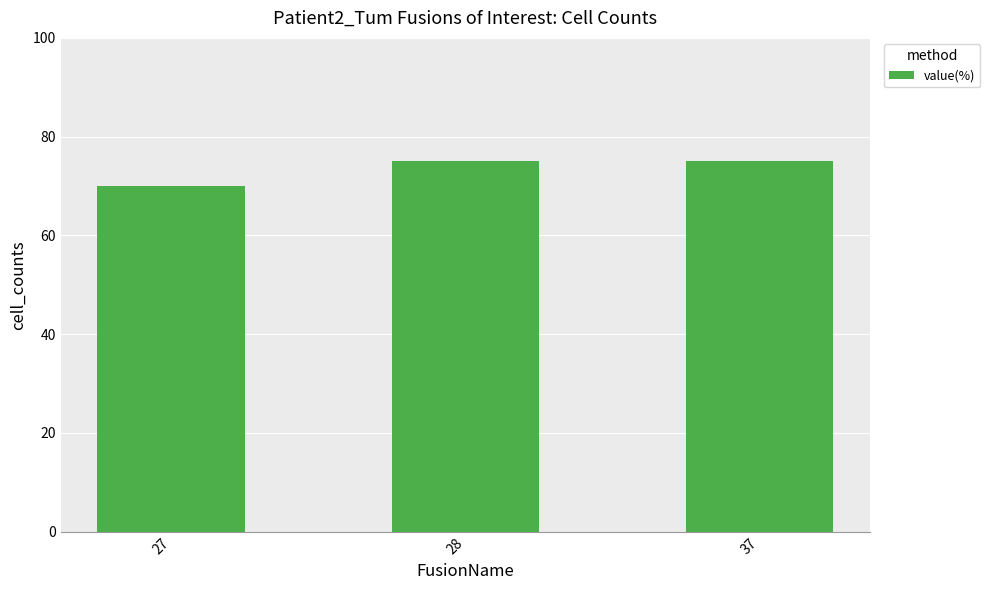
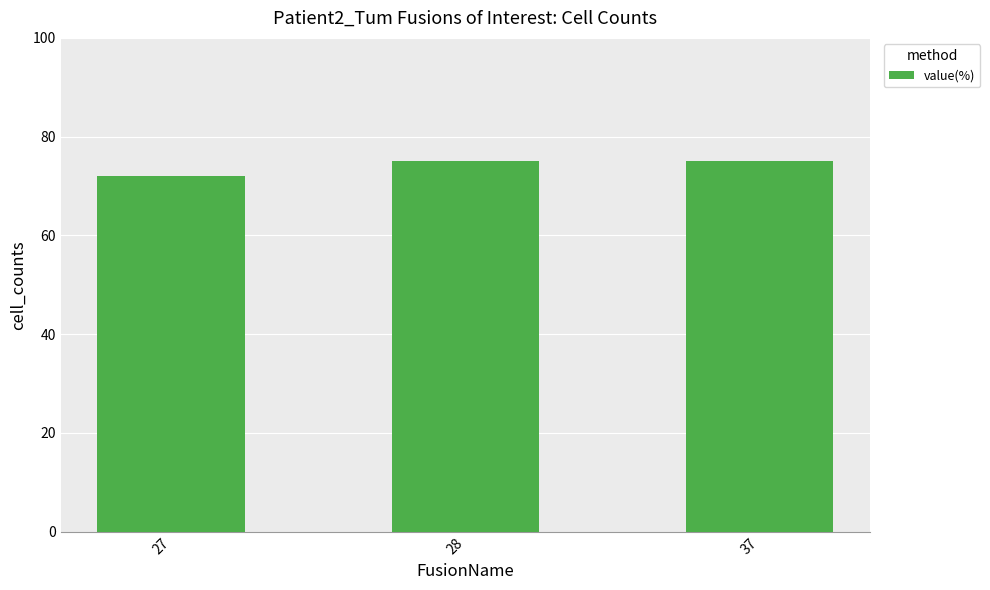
  {
-   "27": 70,
+   "27": 72,
    "28": 75,
    "37": 75
  }
